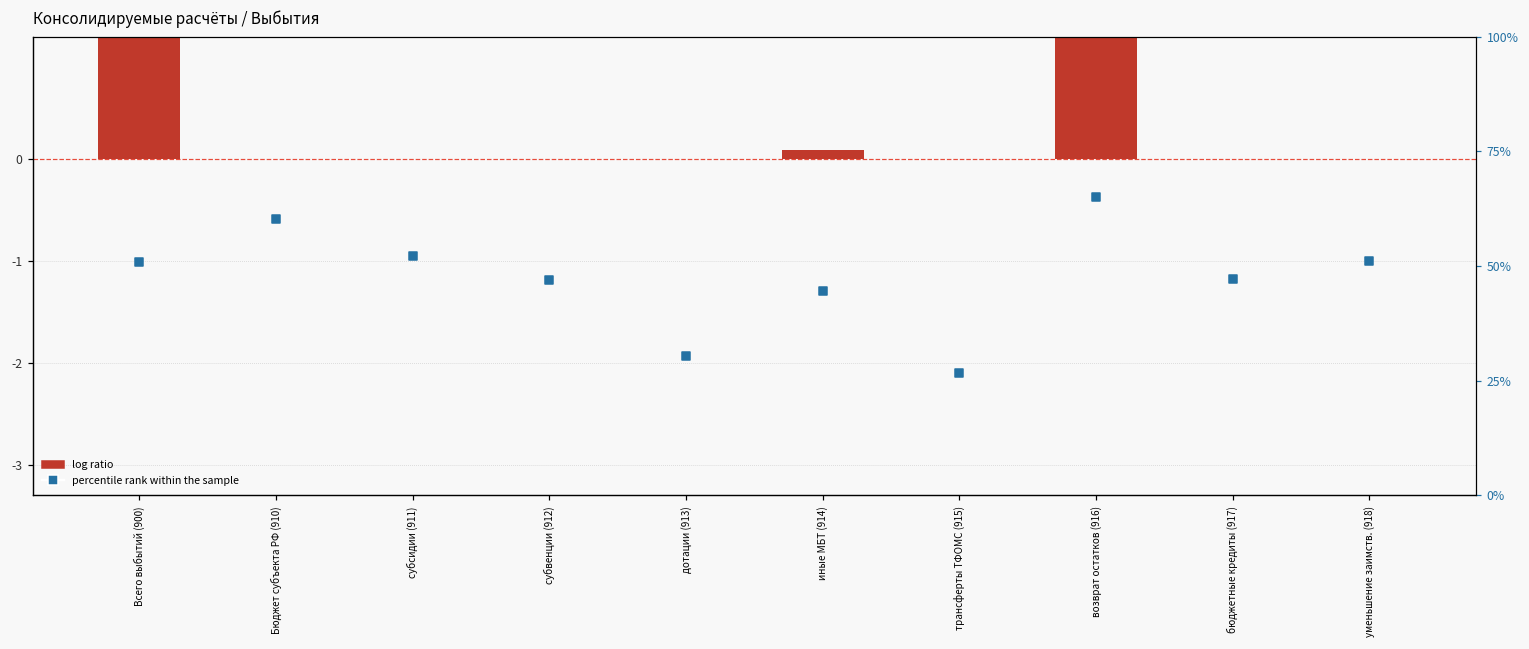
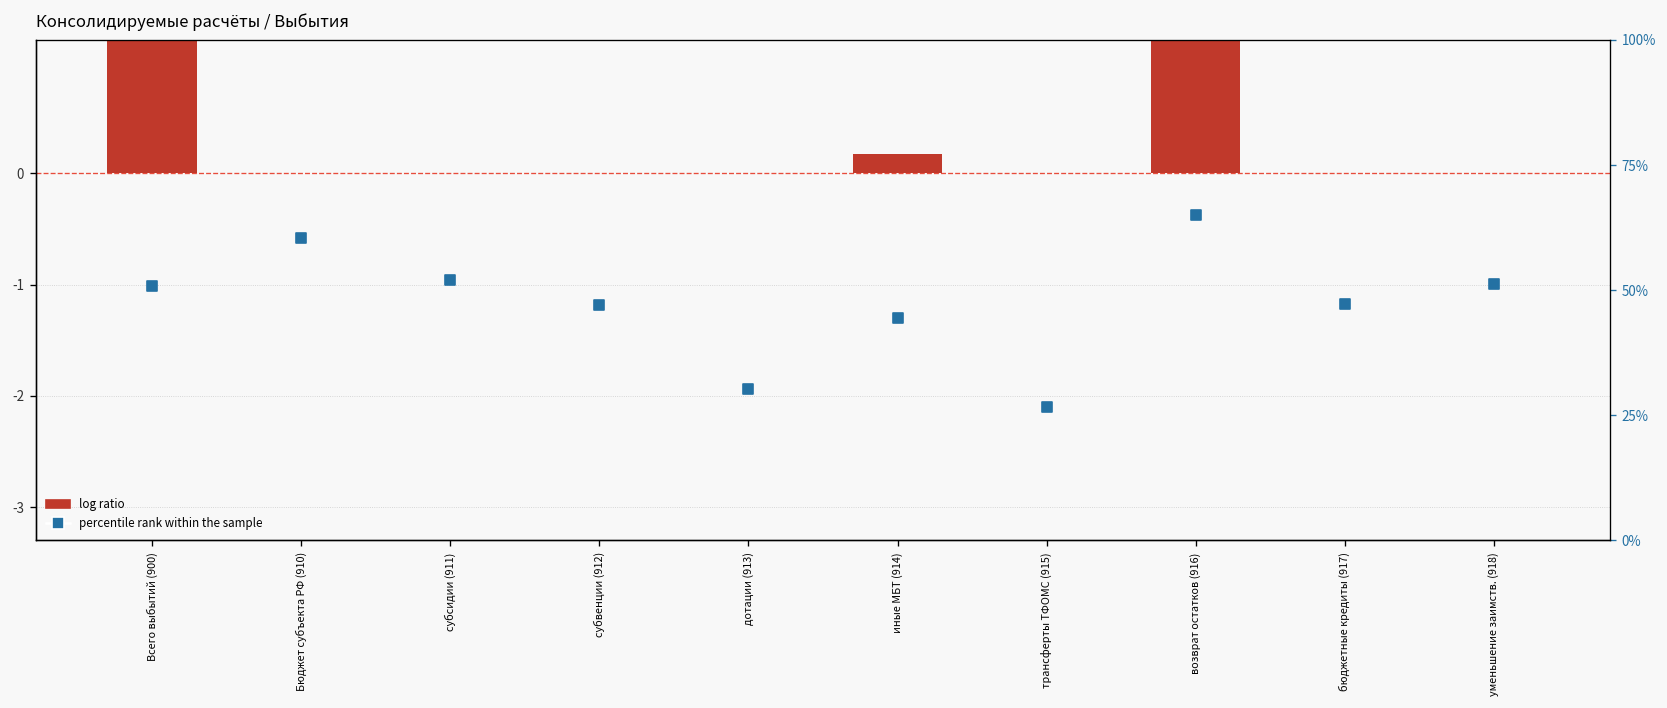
  {
    "log ratio": {
      "Бюджет субъекта РФ (910)": 0.0,
      "субсидии (911)": 0.0,
      "субвенции (912)": 0.0,
      "дотации (913)": 0.0,
-     "иные МБТ (914)": 0.1,
+     "иные МБТ (914)": 0.2,
      "трансферты ТФОМС (915)": 0.0,
      "бюджетные кредиты (917)": 0.0,
      "уменьшение заимств. (918)": 0.0
    }
  }
